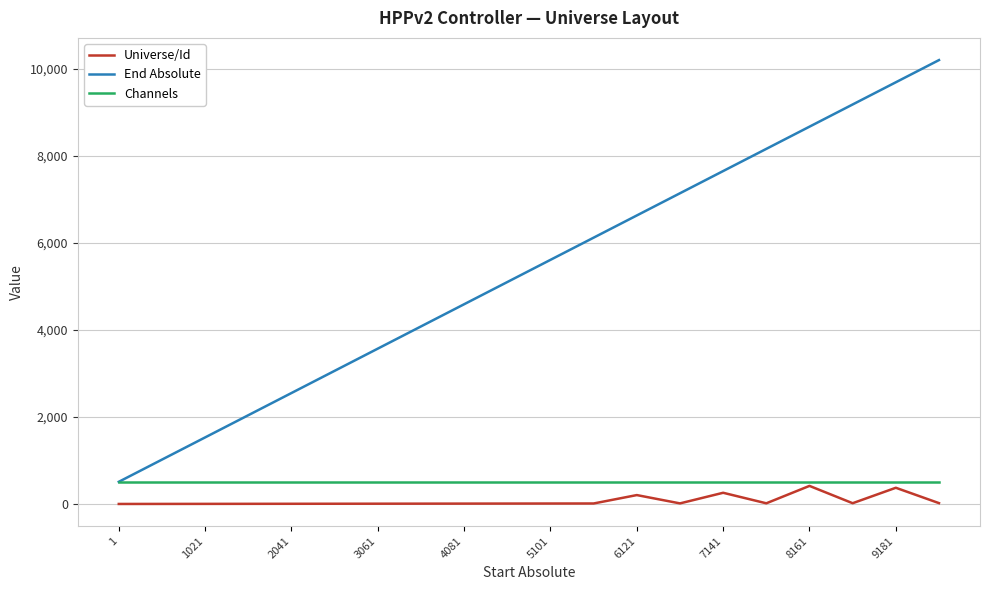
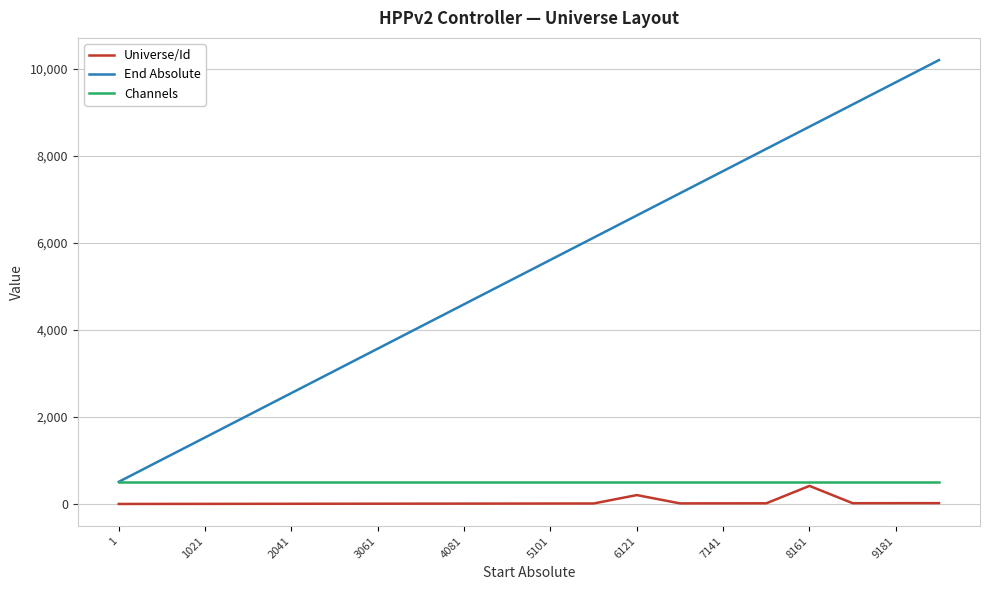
  {
    "Universe/Id": {
      "1": "0",
      "1021": "0",
      "2041": "0",
      "3061": "0",
      "4081": "0",
      "5101": "0",
      "6121": "200",
-     "7141": "300",
+     "7141": "0",
      "8161": "400",
-     "9181": "400"
+     "9181": "0"
    },
    "End Absolute": {
      "1021": "1,500",
      "2041": "2,600",
      "3061": "3,600",
      "4081": "4,600",
      "5101": "5,600",
      "6121": "6,600",
      "7141": "7,700",
      "8161": "8,700",
      "9181": "9,700"
    },
    "Channels": {
      "1021": "500",
      "2041": "500",
      "3061": "500",
      "4081": "500",
      "5101": "500",
      "6121": "500",
      "7141": "500",
      "8161": "500",
      "9181": "500"
    }
  }
